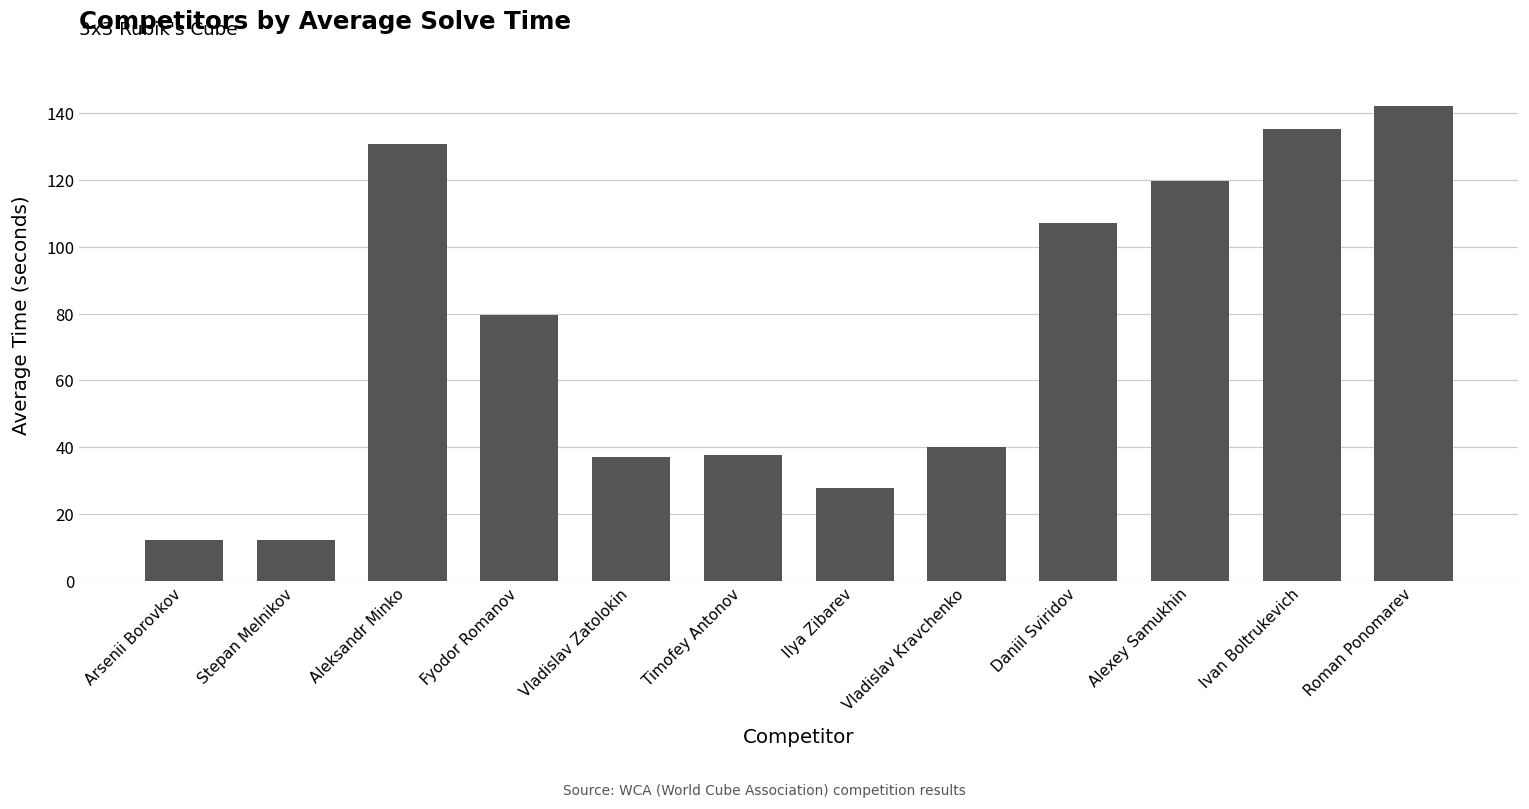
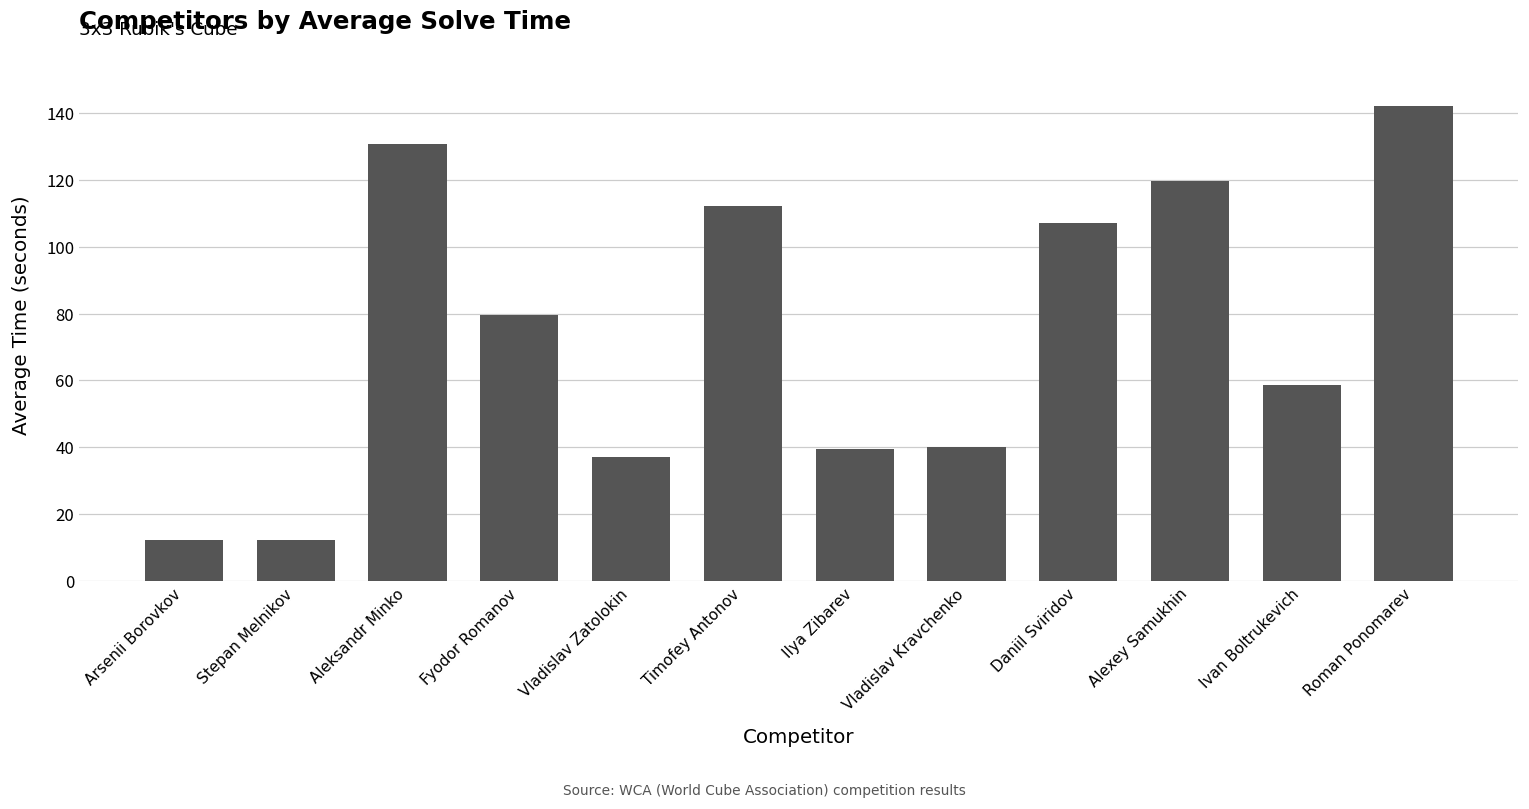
  {
    "Arsenii Borovkov": 12,
    "Stepan Melnikov": 12,
    "Aleksandr Minko": 131,
    "Fyodor Romanov": 80,
    "Vladislav Zatolokin": 37,
-   "Timofey Antonov": 38,
-   "Ilya Zibarev": 28,
+   "Timofey Antonov": 112,
+   "Ilya Zibarev": 40,
    "Vladislav Kravchenko": 40,
    "Daniil Sviridov": 107,
    "Alexey Samukhin": 120,
-   "Ivan Boltrukevich": 135,
+   "Ivan Boltrukevich": 59,
    "Roman Ponomarev": 142
  }
